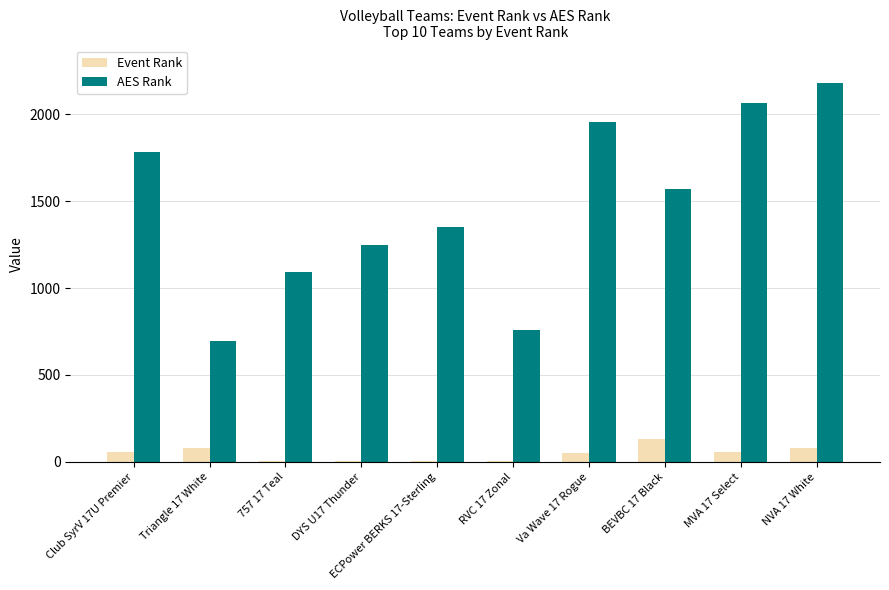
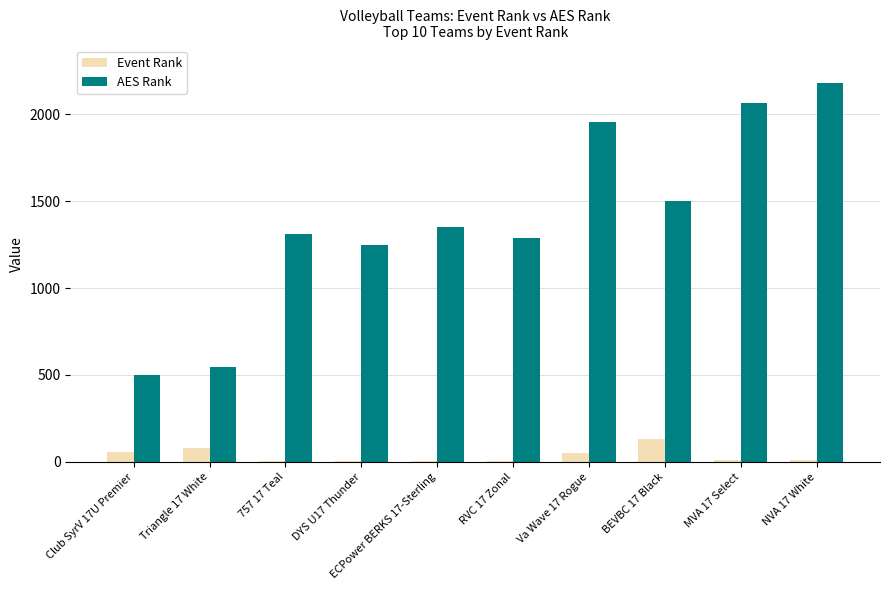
  {
    "Event Rank": {
      "Club SyrV 17U Premier": 60,
      "Triangle 17 White": 80,
      "Va Wave 17 Rogue": 50,
      "BEVBC 17 Black": 130,
-     "MVA 17 Select": 60,
-     "NVA 17 White": 80
+     "MVA 17 Select": 10,
+     "NVA 17 White": 10
    },
    "AES Rank": {
-     "Club SyrV 17U Premier": 1780,
-     "Triangle 17 White": 690,
-     "757 17 Teal": 1090,
+     "Club SyrV 17U Premier": 500,
+     "Triangle 17 White": 550,
+     "757 17 Teal": 1310,
      "DYS U17 Thunder": 1250,
      "ECPower BERKS 17-Sterling": 1350,
-     "RVC 17 Zonal": 760,
+     "RVC 17 Zonal": 1290,
      "Va Wave 17 Rogue": 1960,
-     "BEVBC 17 Black": 1570,
+     "BEVBC 17 Black": 1500,
      "MVA 17 Select": 2070,
      "NVA 17 White": 2180
    }
  }
